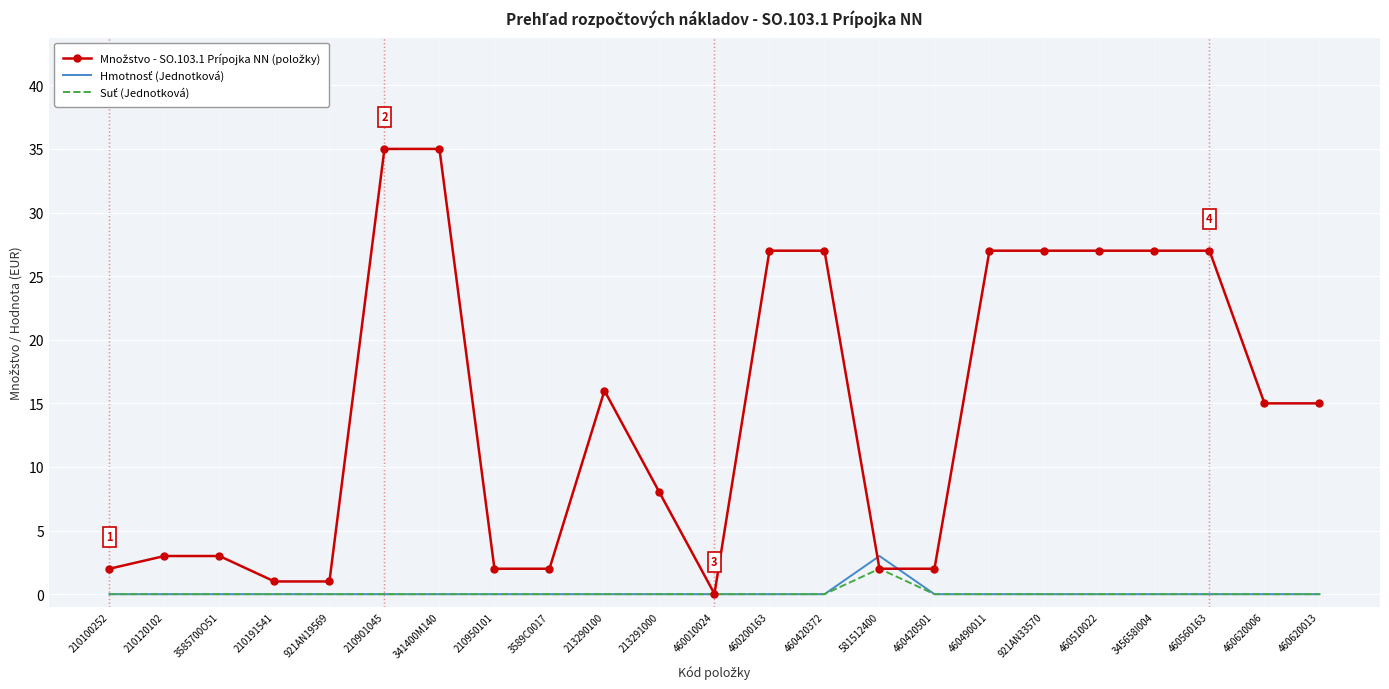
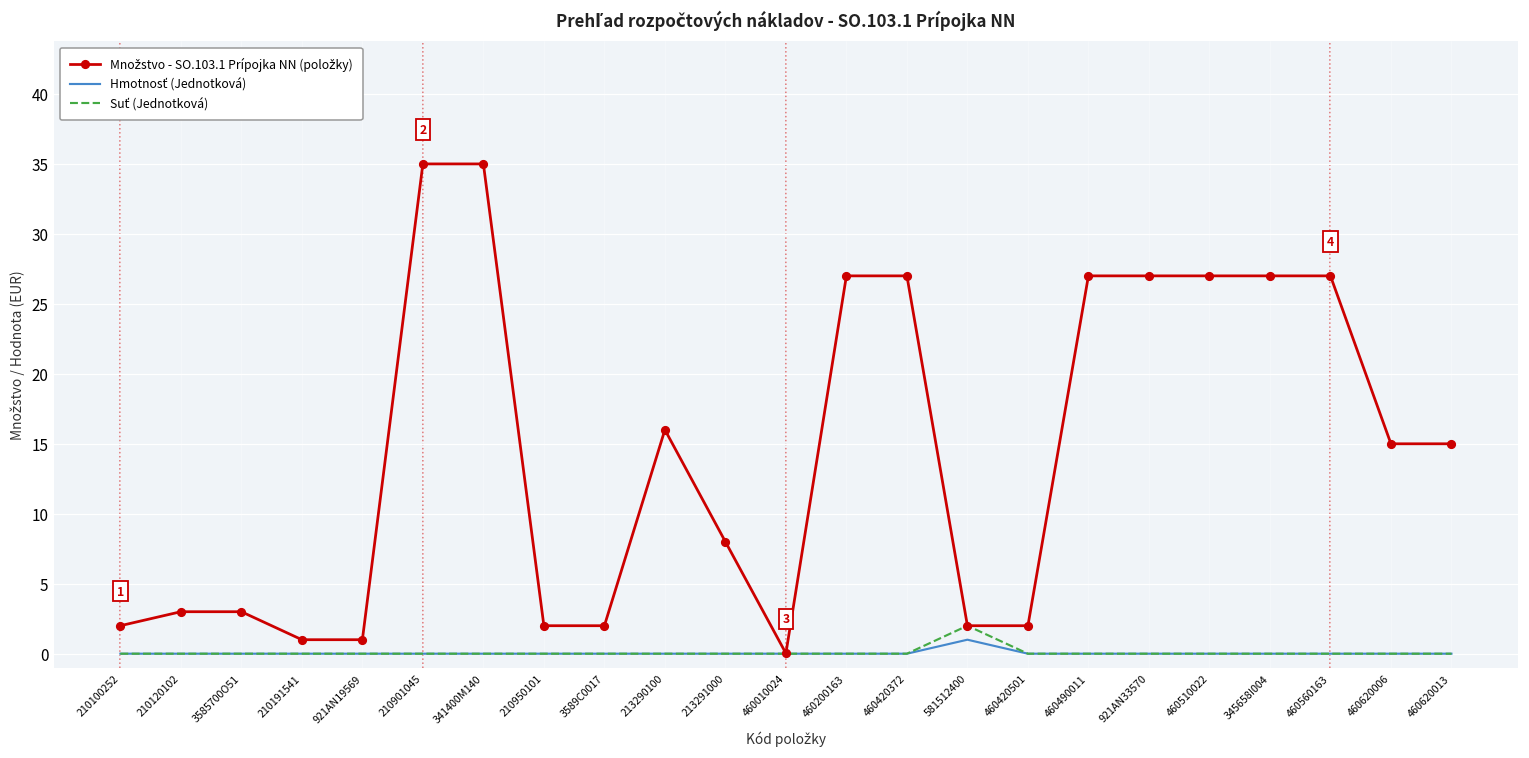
  {
    "Hmotnosť (Jednotková)": {
-     "581512400": 3
+     "581512400": 1
    }
  }
